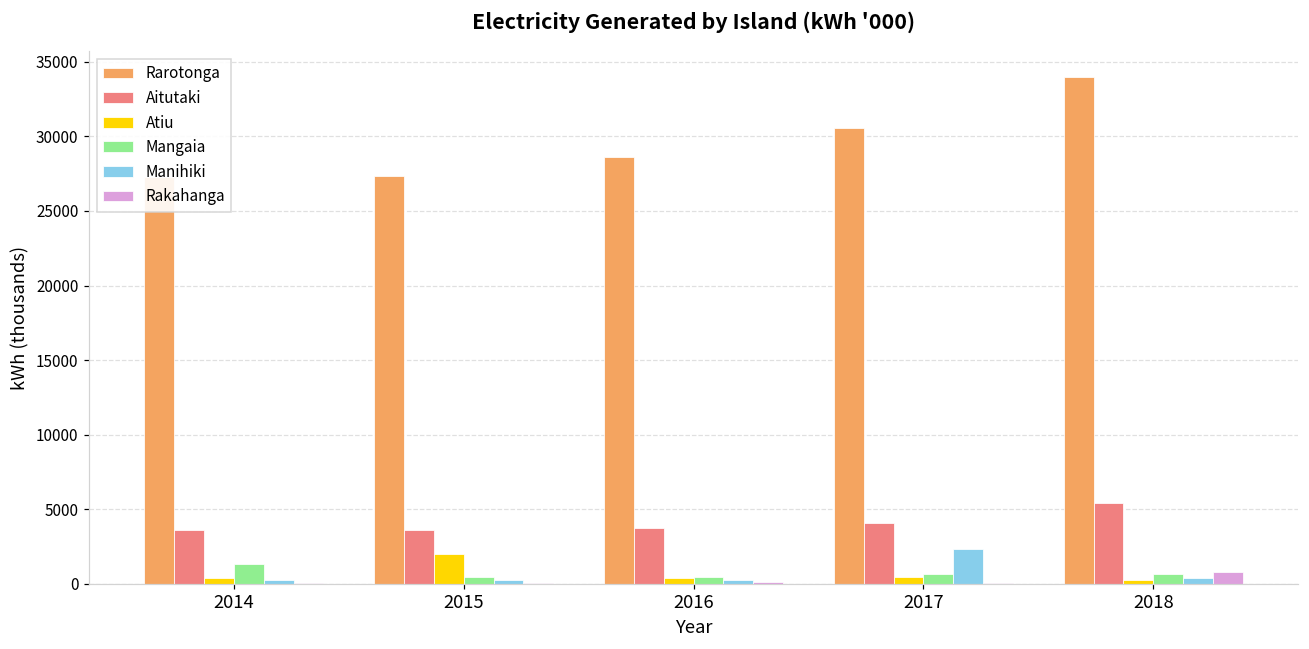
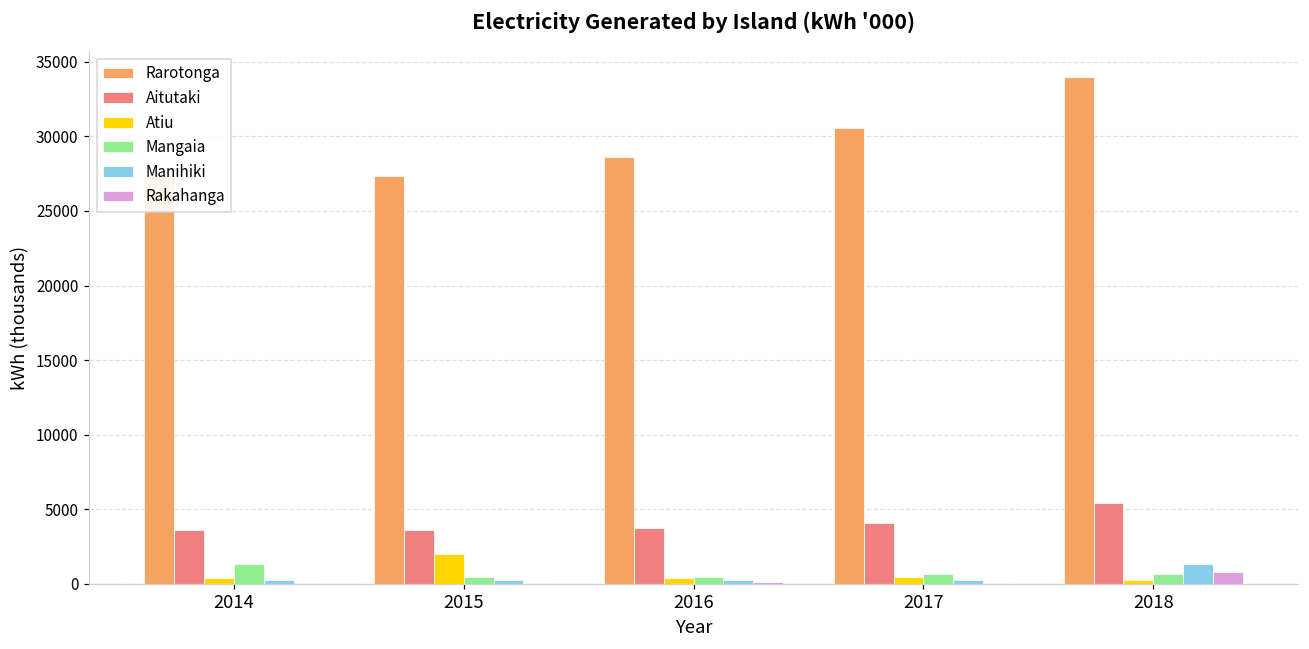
  {
    "Atiu": {
      "2014": 400,
      "2015": 2000,
      "2016": 400,
      "2017": 400,
      "2018": 300
    },
    "Mangaia": {
      "2014": 1400,
      "2015": 500,
      "2016": 500,
      "2017": 600,
      "2018": 600
    },
    "Manihiki": {
      "2014": 300,
      "2015": 300,
      "2016": 300,
-     "2017": 2300,
-     "2018": 400
+     "2017": 300,
+     "2018": 1300
    },
    "Rakahanga": {
      "2018": 800
    }
  }
